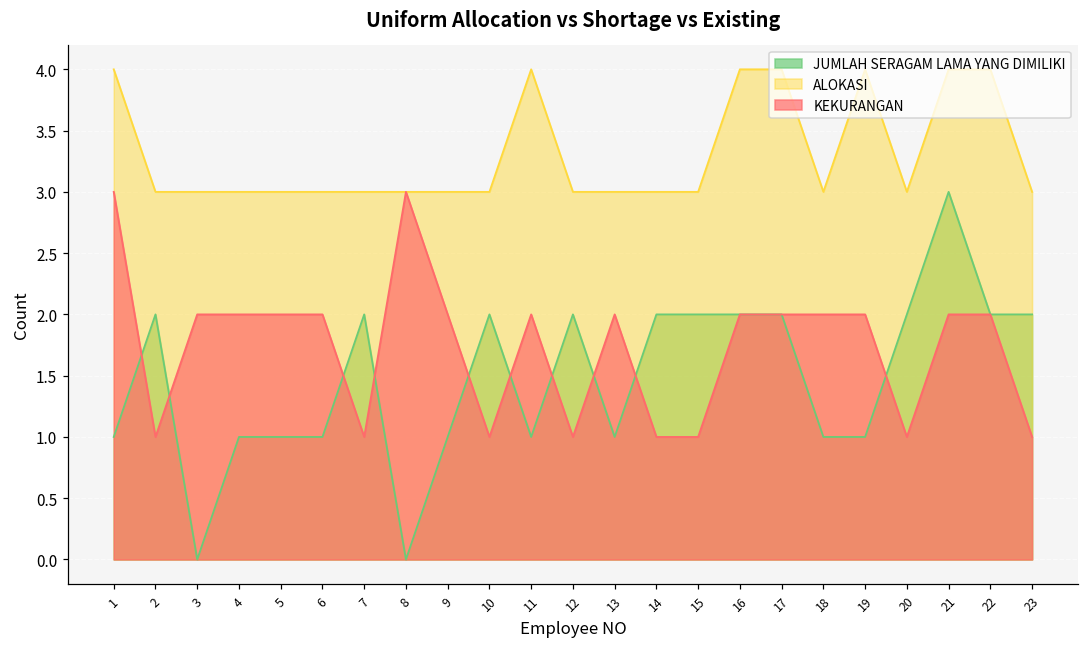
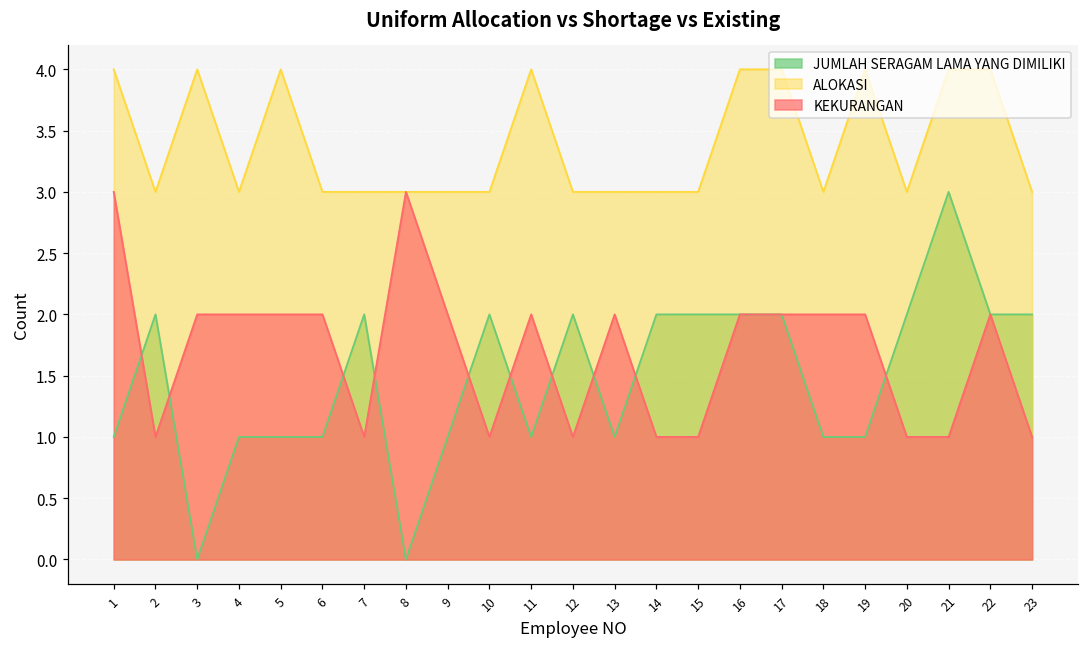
  {
    "JUMLAH SERAGAM LAMA YANG DIMILIKI": {
      "1": 1,
      "2": 2,
      "3": 0,
      "4": 1,
      "5": 1,
      "6": 1,
      "7": 2,
      "8": 0,
      "9": 1,
      "10": 2,
      "11": 1,
      "12": 2,
      "13": 1,
      "14": 2,
      "15": 2,
      "18": 1,
      "19": 1,
      "20": 2,
      "21": 3,
      "23": 2
    },
    "ALOKASI": {
      "1": 4,
      "2": 3,
-     "3": 3,
+     "3": 4,
      "4": 3,
-     "5": 3,
+     "5": 4,
      "6": 3,
      "7": 3,
      "9": 3,
      "10": 3,
      "11": 4,
      "12": 3,
      "13": 3,
      "14": 3,
      "15": 3,
      "16": 4,
      "18": 3,
      "20": 3,
      "23": 3
    },
    "KEKURANGAN": {
      "1": 3,
      "2": 1,
      "3": 2,
      "4": 2,
      "5": 2,
      "6": 2,
      "7": 1,
      "9": 2,
      "10": 1,
      "11": 2,
      "12": 1,
      "13": 2,
      "14": 1,
      "15": 1,
      "18": 2,
      "19": 2,
      "20": 1,
-     "21": 2,
+     "21": 1,
      "23": 1
    }
  }
